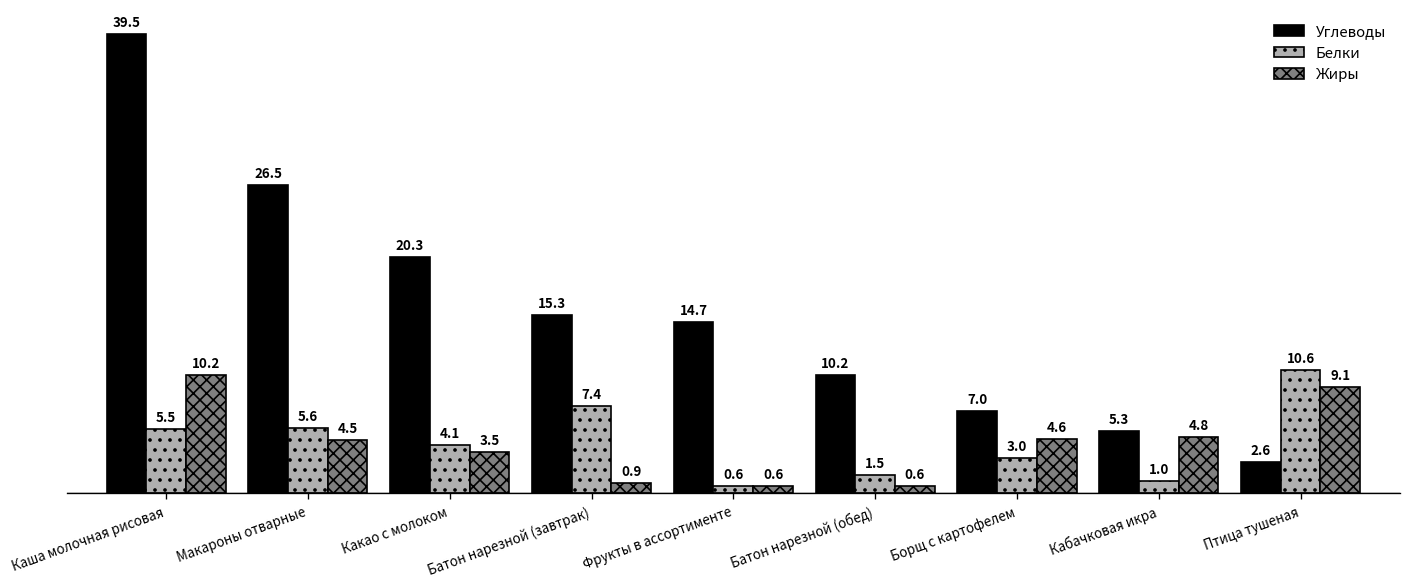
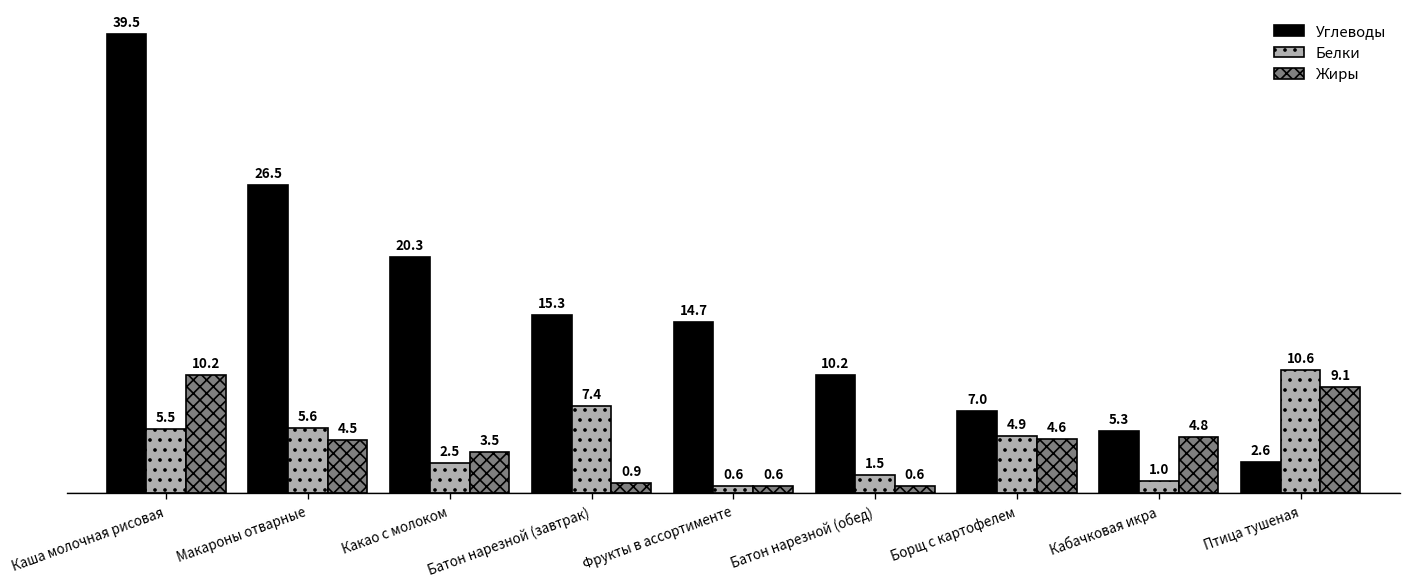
  {
    "Углеводы": {
      "Каша молочная рисовая": 39.5,
      "Макароны отварные": 26.5,
      "Какао с молоком": 20.3,
      "Батон нарезной (завтрак)": 15.3,
      "Фрукты в ассортименте": 14.7,
      "Батон нарезной (обед)": 10.2,
      "Борщ с картофелем": 7.0,
      "Кабачковая икра": 5.3,
      "Птица тушеная": 2.6
    },
    "Белки": {
      "Каша молочная рисовая": 5.5,
      "Макароны отварные": 5.6,
-     "Какао с молоком": 4.1,
+     "Какао с молоком": 2.5,
      "Батон нарезной (завтрак)": 7.4,
      "Фрукты в ассортименте": 0.6,
      "Батон нарезной (обед)": 1.5,
-     "Борщ с картофелем": 3.0,
+     "Борщ с картофелем": 4.9,
      "Кабачковая икра": 1.0,
      "Птица тушеная": 10.6
    },
    "Жиры": {
      "Каша молочная рисовая": 10.2,
      "Макароны отварные": 4.5,
      "Какао с молоком": 3.5,
      "Батон нарезной (завтрак)": 0.9,
      "Фрукты в ассортименте": 0.6,
      "Батон нарезной (обед)": 0.6,
      "Борщ с картофелем": 4.6,
      "Кабачковая икра": 4.8,
      "Птица тушеная": 9.1
    }
  }
